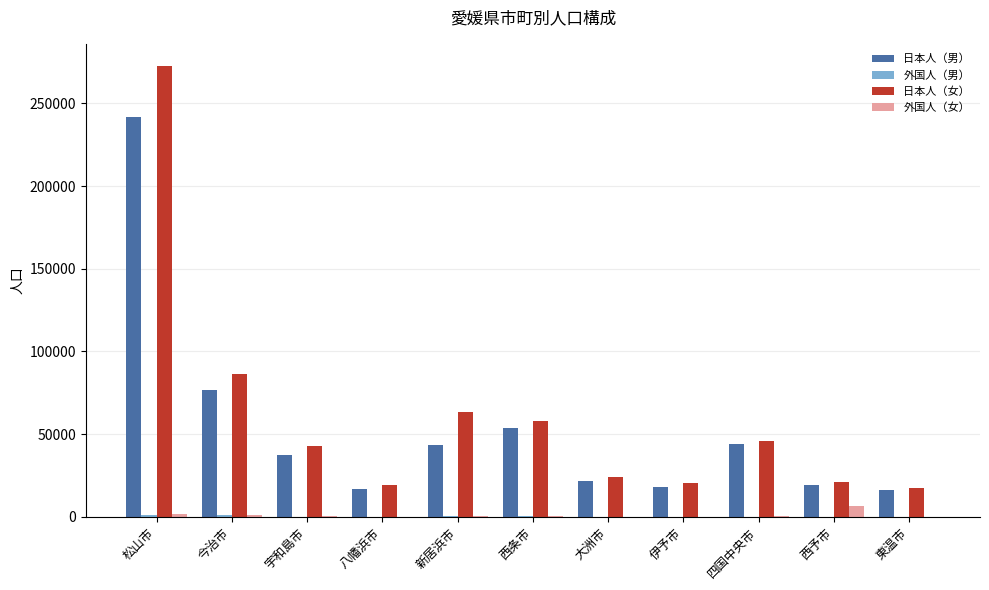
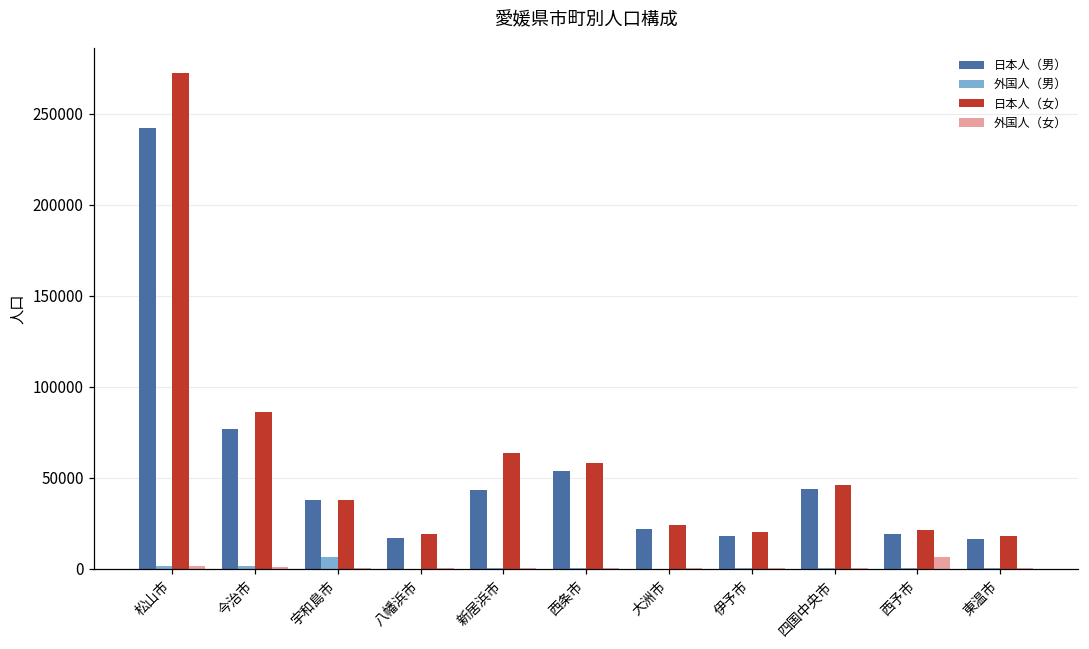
  {
    "日本人（男）": {
      "松山市": 242000,
      "今治市": 77000,
      "宇和島市": 38000,
      "八幡浜市": 17000,
      "新居浜市": 43000,
      "西条市": 53000,
      "大洲市": 22000,
      "伊予市": 18000,
      "四国中央市": 44000,
      "西予市": 19000,
      "東温市": 16000
    },
    "外国人（男）": {
-     "宇和島市": 0
+     "宇和島市": 7000
    },
    "日本人（女）": {
      "松山市": 272000,
      "今治市": 86000,
-     "宇和島市": 43000,
+     "宇和島市": 38000,
      "八幡浜市": 19000,
      "新居浜市": 63000,
      "西条市": 58000,
      "大洲市": 24000,
      "伊予市": 20000,
      "四国中央市": 46000,
      "西予市": 21000,
      "東温市": 18000
    },
    "外国人（女）": {
      "松山市": 2000,
      "西予市": 6000
    }
  }
